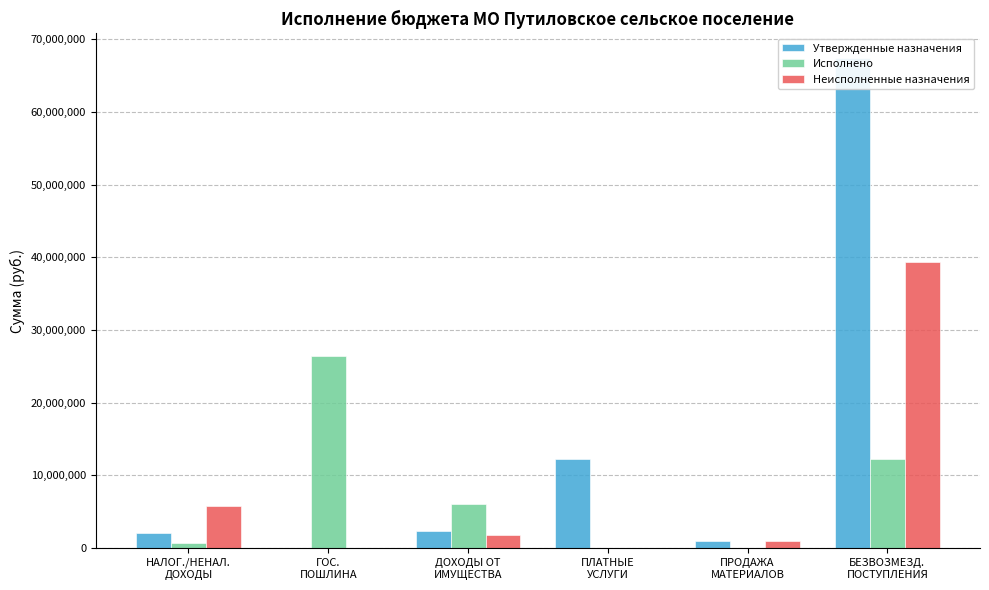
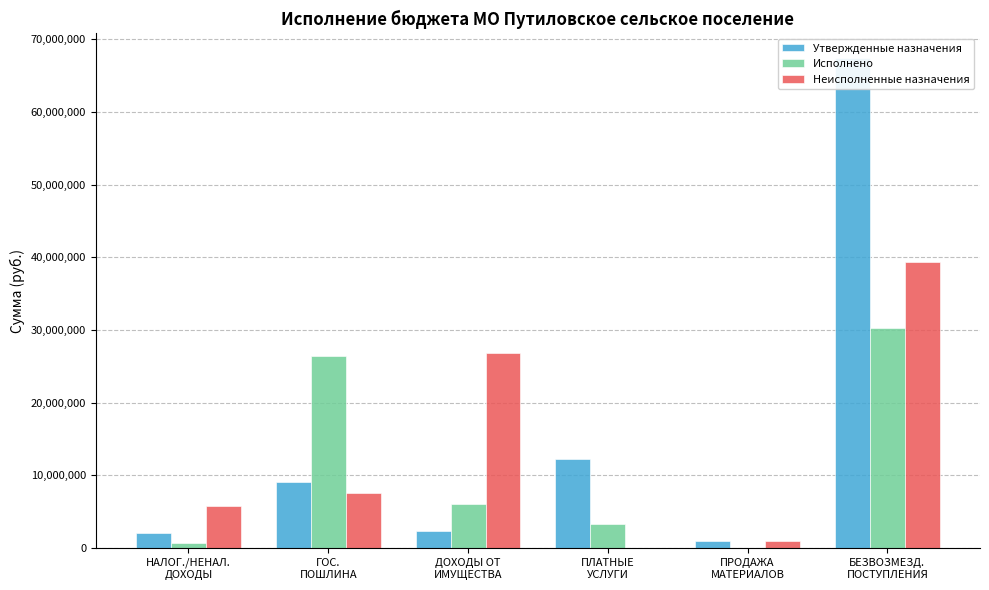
  {
    "Утвержденные назначения": {
      "НАЛОГ./НЕНАЛ. ДОХОДЫ": "2,000,000",
-     "ГОС. ПОШЛИНА": "0",
+     "ГОС. ПОШЛИНА": "9,000,000",
      "ДОХОДЫ ОТ ИМУЩЕСТВА": "2,000,000",
      "ПЛАТНЫЕ УСЛУГИ": "12,000,000",
      "ПРОДАЖА МАТЕРИАЛОВ": "1,000,000"
    },
    "Исполнено": {
      "НАЛОГ./НЕНАЛ. ДОХОДЫ": "1,000,000",
      "ГОС. ПОШЛИНА": "26,000,000",
      "ДОХОДЫ ОТ ИМУЩЕСТВА": "6,000,000",
-     "ПЛАТНЫЕ УСЛУГИ": "0",
+     "ПЛАТНЫЕ УСЛУГИ": "3,000,000",
      "ПРОДАЖА МАТЕРИАЛОВ": "0",
-     "БЕЗВОЗМЕЗД. ПОСТУПЛЕНИЯ": "12,000,000"
+     "БЕЗВОЗМЕЗД. ПОСТУПЛЕНИЯ": "30,000,000"
    },
    "Неисполненные назначения": {
      "НАЛОГ./НЕНАЛ. ДОХОДЫ": "6,000,000",
-     "ГОС. ПОШЛИНА": "0",
-     "ДОХОДЫ ОТ ИМУЩЕСТВА": "2,000,000",
+     "ГОС. ПОШЛИНА": "8,000,000",
+     "ДОХОДЫ ОТ ИМУЩЕСТВА": "27,000,000",
      "ПЛАТНЫЕ УСЛУГИ": "0",
      "ПРОДАЖА МАТЕРИАЛОВ": "1,000,000",
      "БЕЗВОЗМЕЗД. ПОСТУПЛЕНИЯ": "39,000,000"
    }
  }
